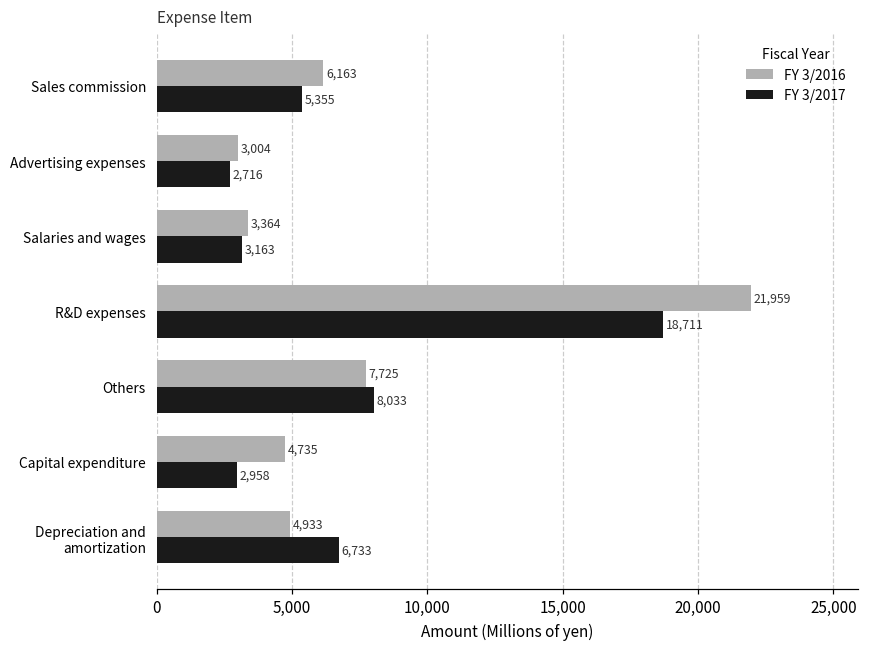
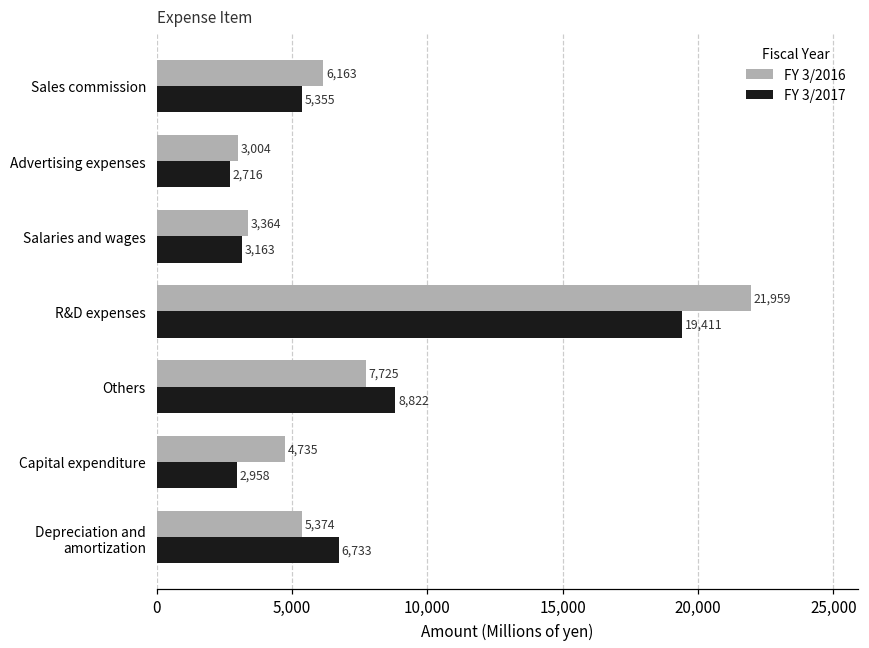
  {
    "FY 3/2016": {
      "Sales commission": "6,163",
      "Advertising expenses": "3,004",
      "Salaries and wages": "3,364",
      "R&D expenses": "21,959",
      "Others": "7,725",
      "Capital expenditure": "4,735",
-     "Depreciation and amortization": "4,933"
+     "Depreciation and amortization": "5,374"
    },
    "FY 3/2017": {
      "Sales commission": "5,355",
      "Advertising expenses": "2,716",
      "Salaries and wages": "3,163",
-     "R&D expenses": "18,711",
-     "Others": "8,033",
+     "R&D expenses": "19,411",
+     "Others": "8,822",
      "Capital expenditure": "2,958",
      "Depreciation and amortization": "6,733"
    }
  }
